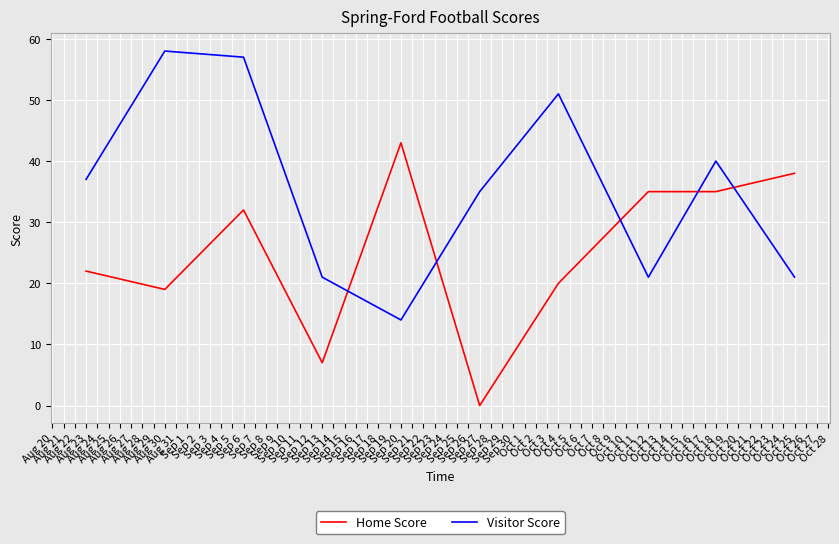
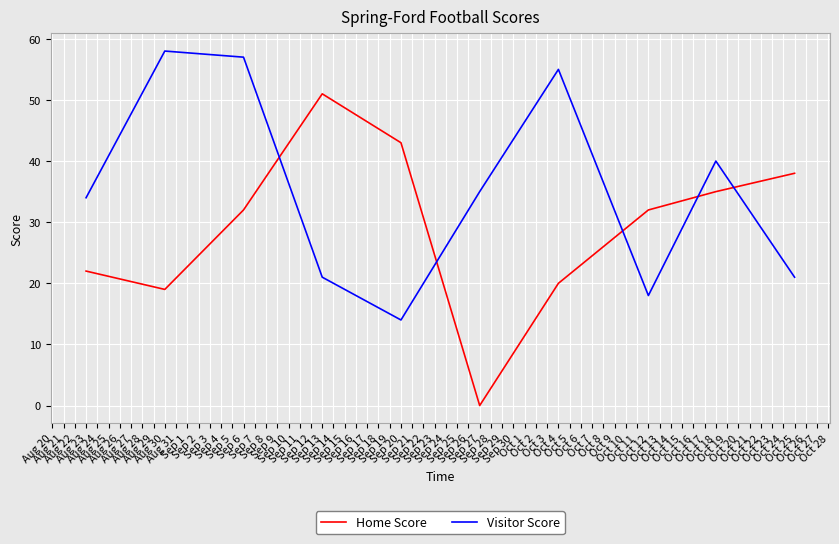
  {
    "Home Score": {
      "Aug 23": 22,
      "Aug 30": 19,
      "Sep 6": 32,
-     "Sep 13": 7,
+     "Sep 13": 51,
      "Sep 20": 43,
      "Sep 27": 0,
      "Oct 4": 20,
-     "Oct 12": 35,
+     "Oct 12": 32,
      "Oct 18": 35,
      "Oct 25": 38
    },
    "Visitor Score": {
-     "Aug 23": 37,
+     "Aug 23": 34,
      "Aug 30": 58,
      "Sep 6": 57,
      "Sep 13": 21,
      "Sep 20": 14,
      "Sep 27": 35,
-     "Oct 4": 51,
-     "Oct 12": 21,
+     "Oct 4": 55,
+     "Oct 12": 18,
      "Oct 18": 40,
      "Oct 25": 21
    }
  }
